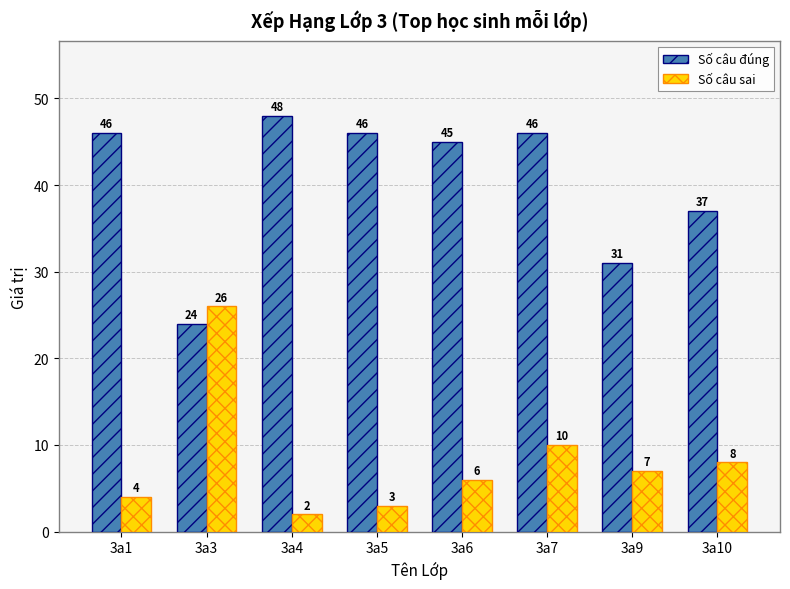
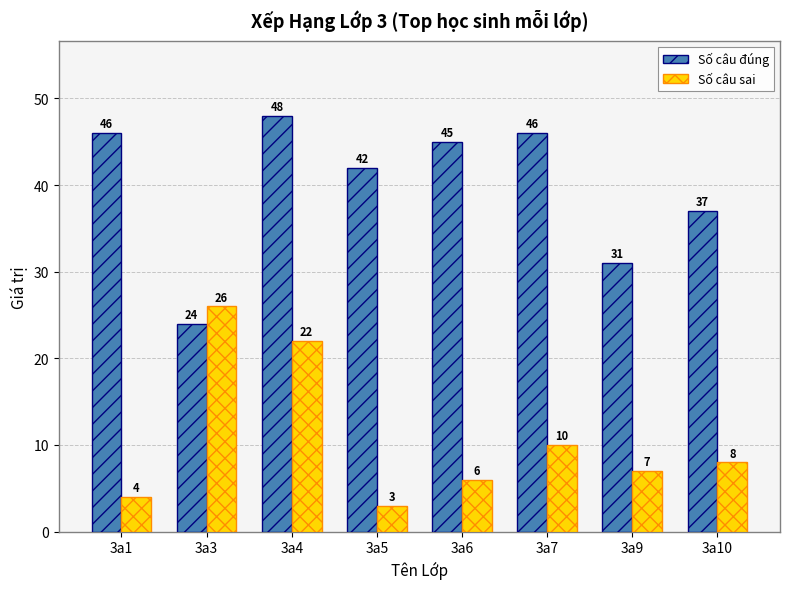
  {
    "Số câu đúng": {
      "3a1": 46,
      "3a3": 24,
      "3a4": 48,
-     "3a5": 46,
+     "3a5": 42,
      "3a6": 45,
      "3a7": 46,
      "3a9": 31,
      "3a10": 37
    },
    "Số câu sai": {
      "3a1": 4,
      "3a3": 26,
-     "3a4": 2,
+     "3a4": 22,
      "3a5": 3,
      "3a6": 6,
      "3a7": 10,
      "3a9": 7,
      "3a10": 8
    }
  }
